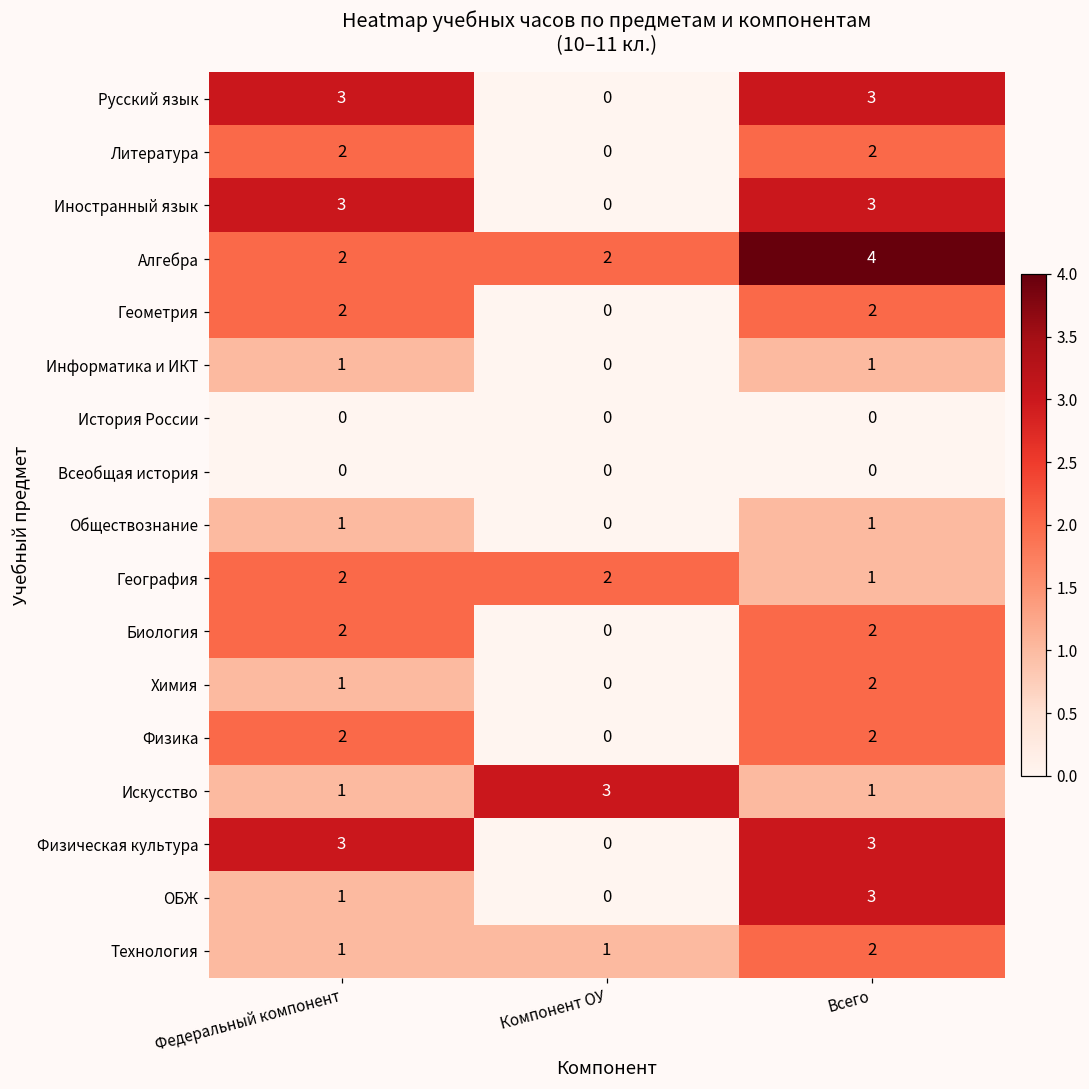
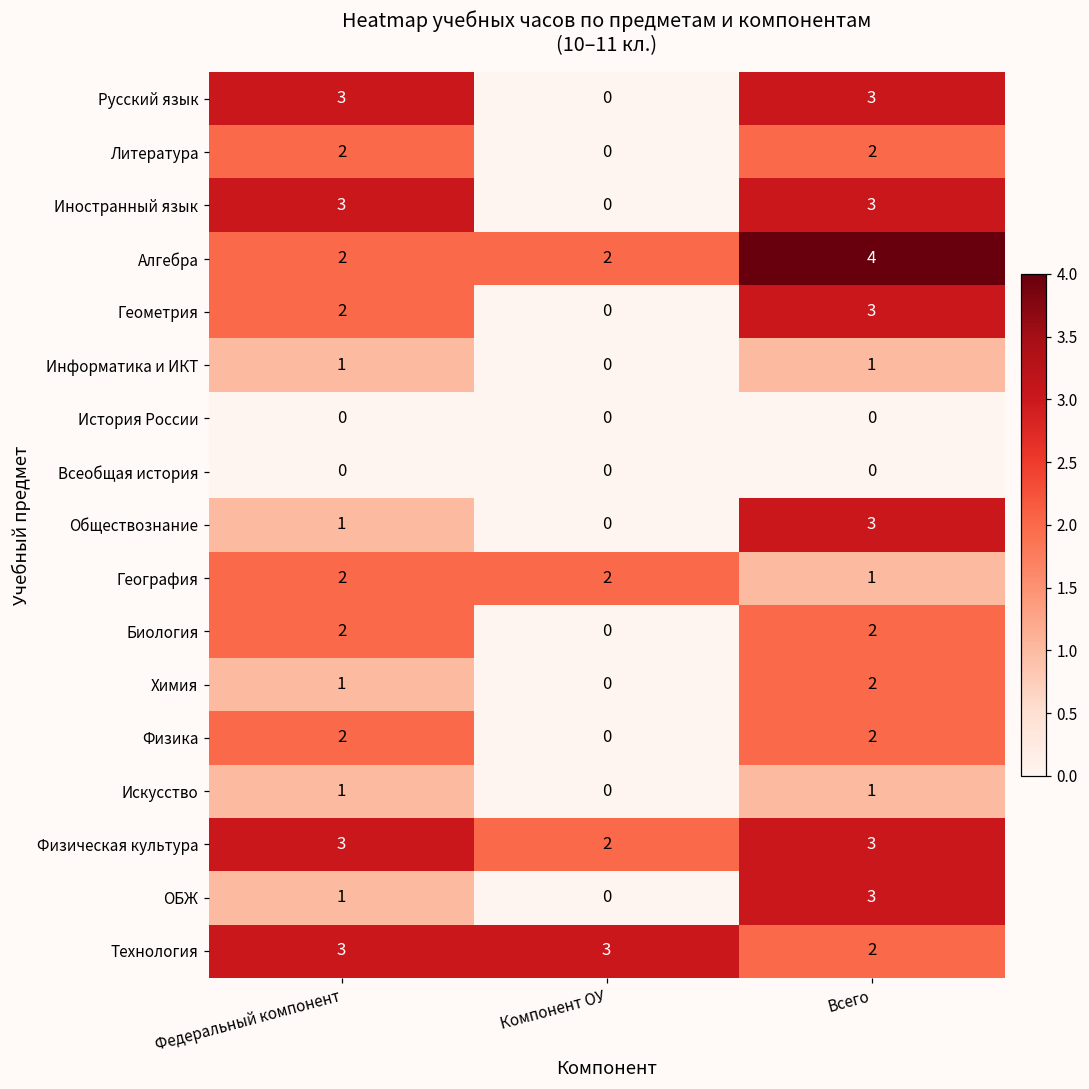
  {
    "Русский язык": {
      "Федеральный компонент": 3,
      "Компонент ОУ": 0,
      "Всего": 3
    },
    "Литература": {
      "Федеральный компонент": 2,
      "Компонент ОУ": 0,
      "Всего": 2
    },
    "Иностранный язык": {
      "Федеральный компонент": 3,
      "Компонент ОУ": 0,
      "Всего": 3
    },
    "Алгебра": {
      "Федеральный компонент": 2,
      "Компонент ОУ": 2,
      "Всего": 4
    },
    "Геометрия": {
      "Федеральный компонент": 2,
      "Компонент ОУ": 0,
-     "Всего": 2
+     "Всего": 3
    },
    "Информатика и ИКТ": {
      "Федеральный компонент": 1,
      "Компонент ОУ": 0,
      "Всего": 1
    },
    "История России": {
      "Федеральный компонент": 0,
      "Компонент ОУ": 0,
      "Всего": 0
    },
    "Всеобщая история": {
      "Федеральный компонент": 0,
      "Компонент ОУ": 0,
      "Всего": 0
    },
    "Обществознание": {
      "Федеральный компонент": 1,
      "Компонент ОУ": 0,
-     "Всего": 1
+     "Всего": 3
    },
    "География": {
      "Федеральный компонент": 2,
      "Компонент ОУ": 2,
      "Всего": 1
    },
    "Биология": {
      "Федеральный компонент": 2,
      "Компонент ОУ": 0,
      "Всего": 2
    },
    "Химия": {
      "Федеральный компонент": 1,
      "Компонент ОУ": 0,
      "Всего": 2
    },
    "Физика": {
      "Федеральный компонент": 2,
      "Компонент ОУ": 0,
      "Всего": 2
    },
    "Искусство": {
      "Федеральный компонент": 1,
-     "Компонент ОУ": 3,
+     "Компонент ОУ": 0,
      "Всего": 1
    },
    "Физическая культура": {
      "Федеральный компонент": 3,
-     "Компонент ОУ": 0,
+     "Компонент ОУ": 2,
      "Всего": 3
    },
    "ОБЖ": {
      "Федеральный компонент": 1,
      "Компонент ОУ": 0,
      "Всего": 3
    },
    "Технология": {
-     "Федеральный компонент": 1,
-     "Компонент ОУ": 1,
+     "Федеральный компонент": 3,
+     "Компонент ОУ": 3,
      "Всего": 2
    }
  }
